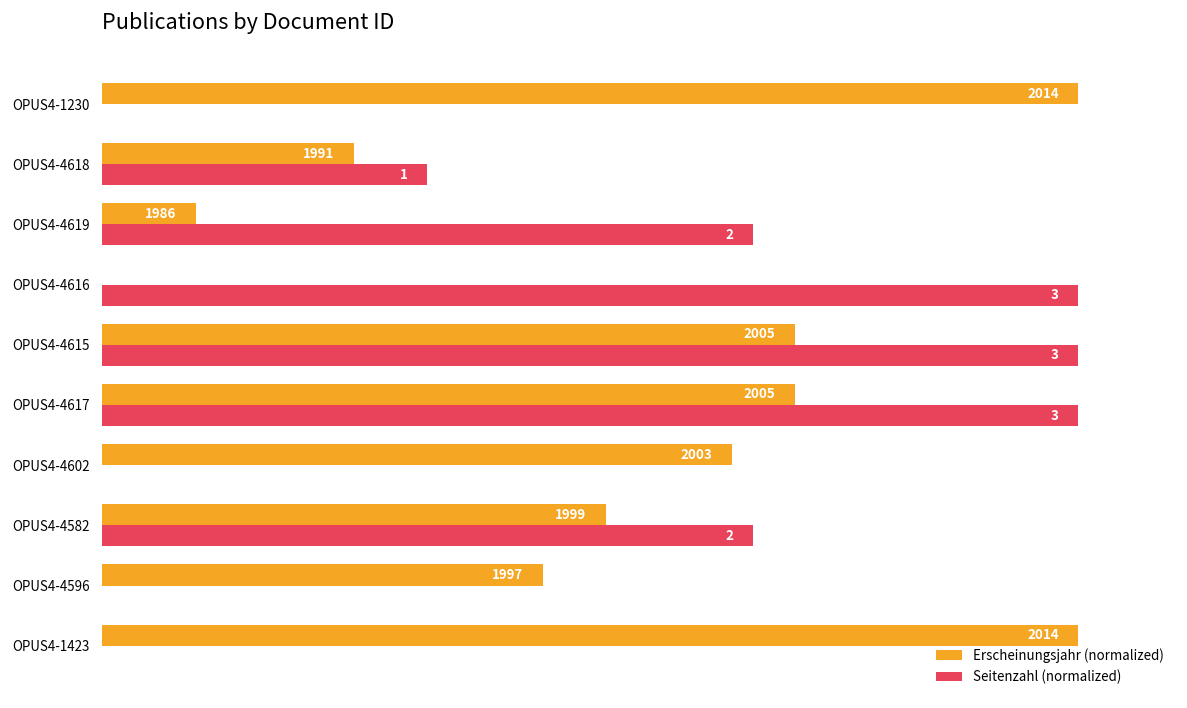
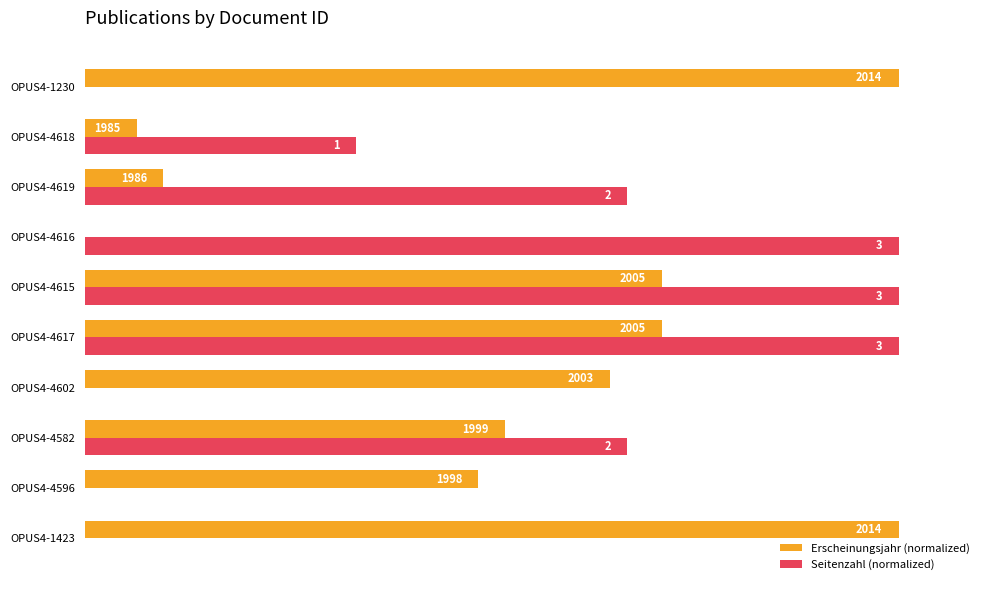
  {
    "Erscheinungsjahr (normalized)": {
-     "OPUS4-4618": 1991,
-     "OPUS4-4596": 1997
+     "OPUS4-4618": 1985,
+     "OPUS4-4596": 1998
    }
  }
